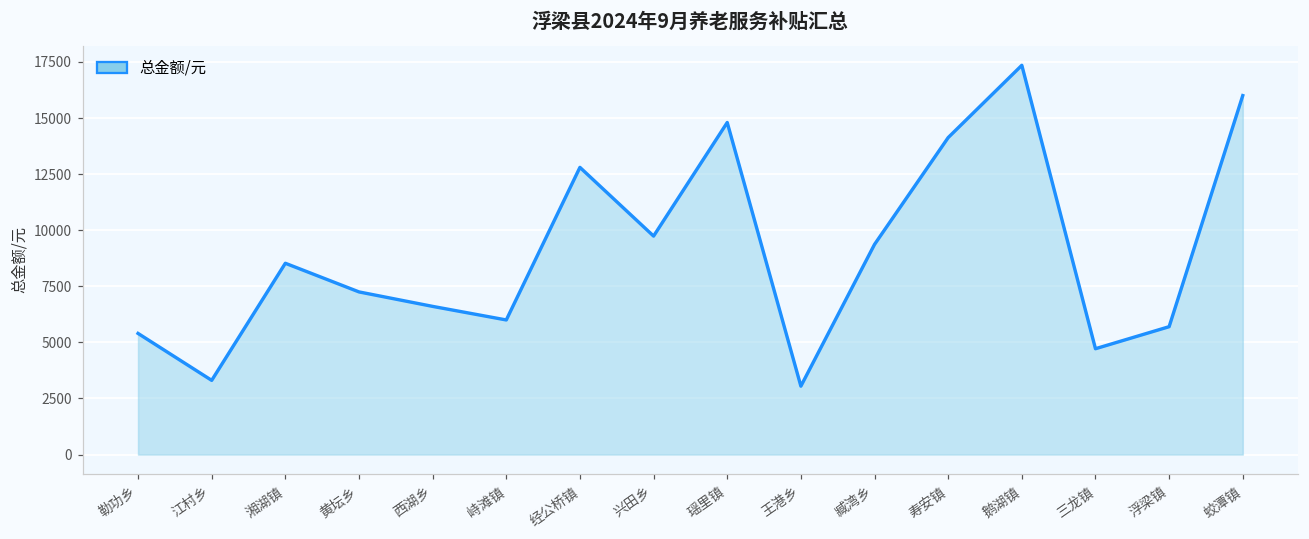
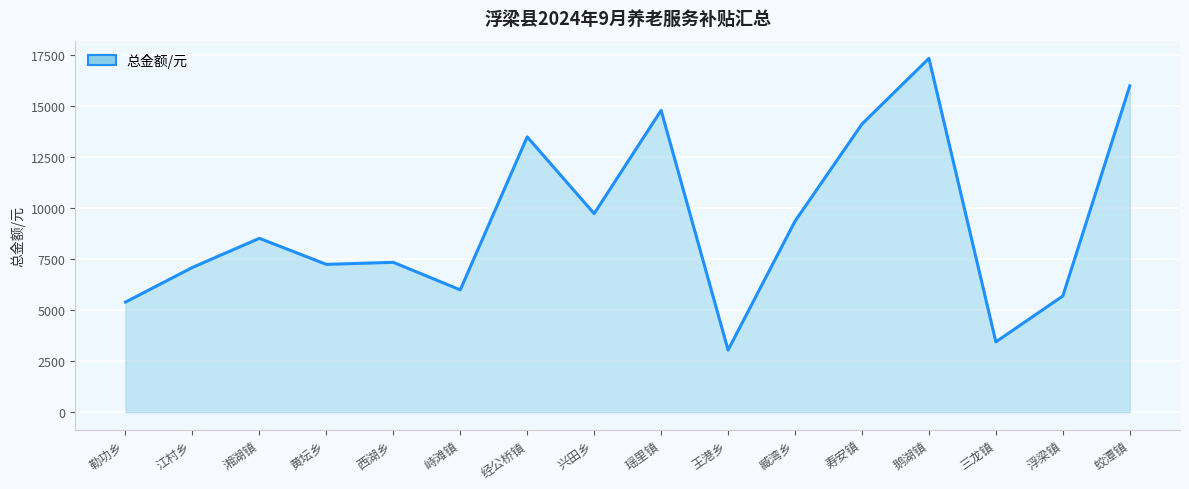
  {
    "勒功乡": 5400,
-   "江村乡": 3300,
+   "江村乡": 7100,
    "湘湖镇": 8500,
    "黄坛乡": 7300,
-   "西湖乡": 6600,
+   "西湖乡": 7400,
    "峙滩镇": 6000,
-   "经公桥镇": 12800,
+   "经公桥镇": 13500,
    "兴田乡": 9700,
    "瑶里镇": 14800,
    "王港乡": 3100,
    "臧湾乡": 9400,
    "寿安镇": 14100,
    "鹅湖镇": 17400,
-   "三龙镇": 4700,
+   "三龙镇": 3500,
    "浮梁镇": 5700,
    "蛟潭镇": 16000
  }
